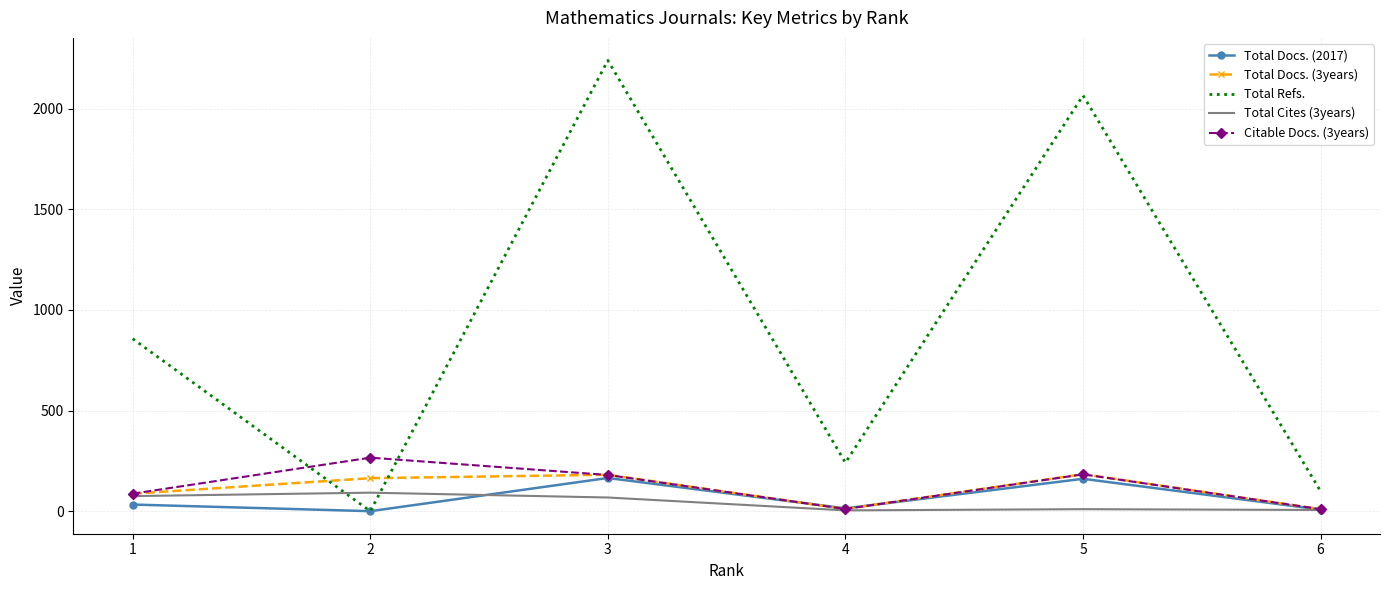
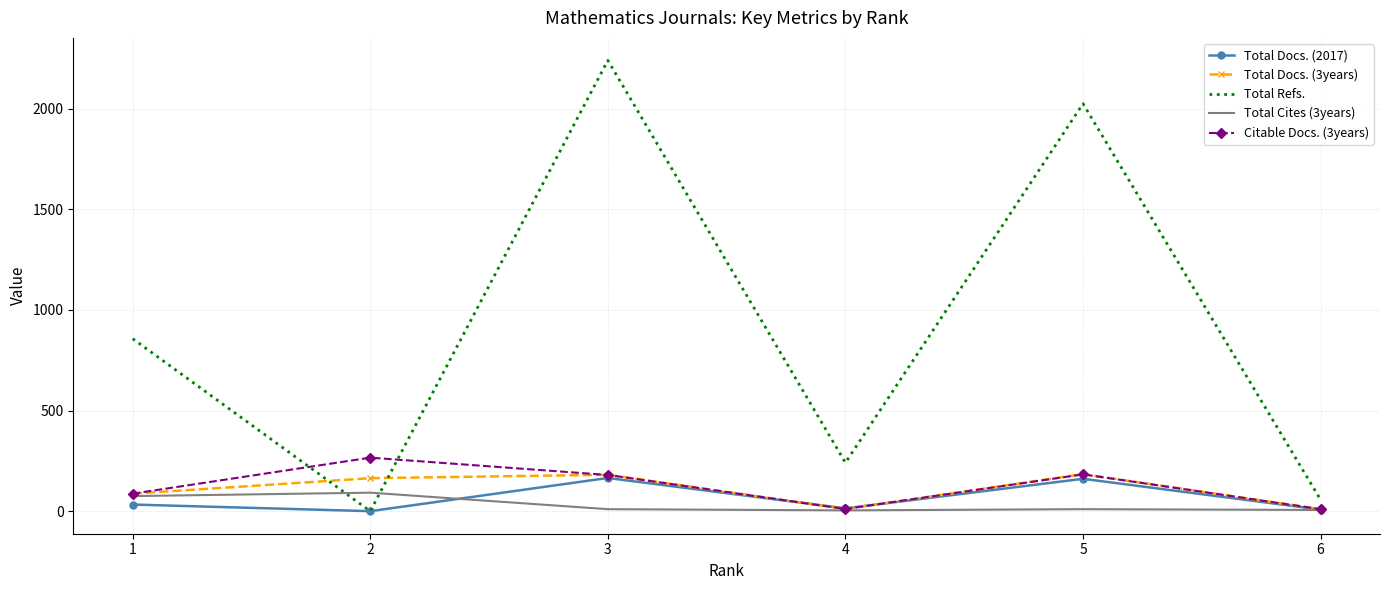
  {
    "Total Docs. (2017)": {
      "1": 30,
      "3": 170,
      "5": 160
    },
    "Total Docs. (3years)": {
      "2": 160
    },
    "Total Refs.": {
      "1": 860,
      "3": 2240,
      "4": 240,
-     "5": 2070,
-     "6": 100
+     "5": 2030,
+     "6": 60
    },
    "Total Cites (3years)": {
      "2": 90,
-     "3": 70,
+     "3": 10,
      "5": 10
    },
    "Citable Docs. (3years)": {
      "2": 270
    }
  }
